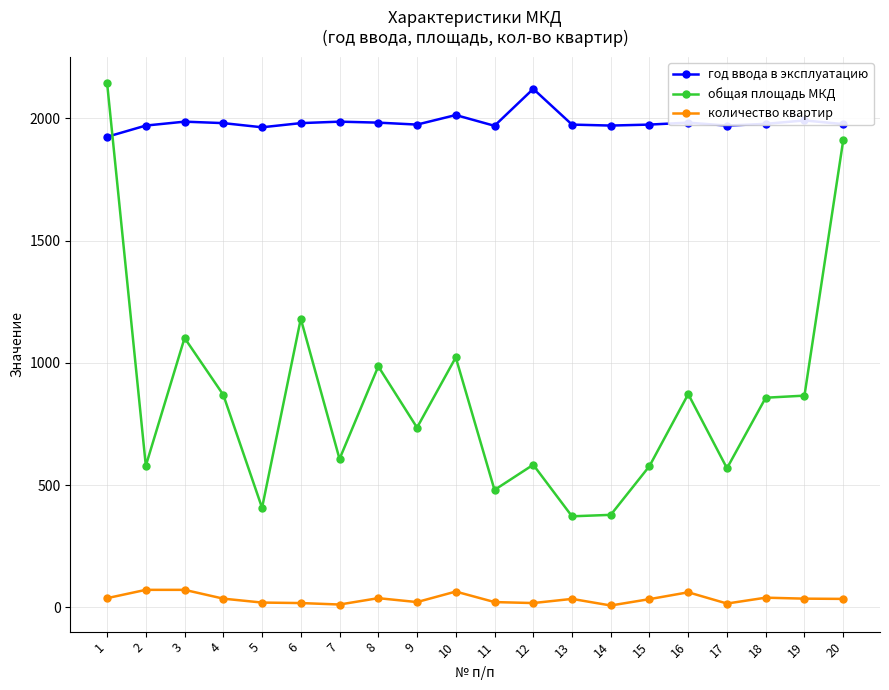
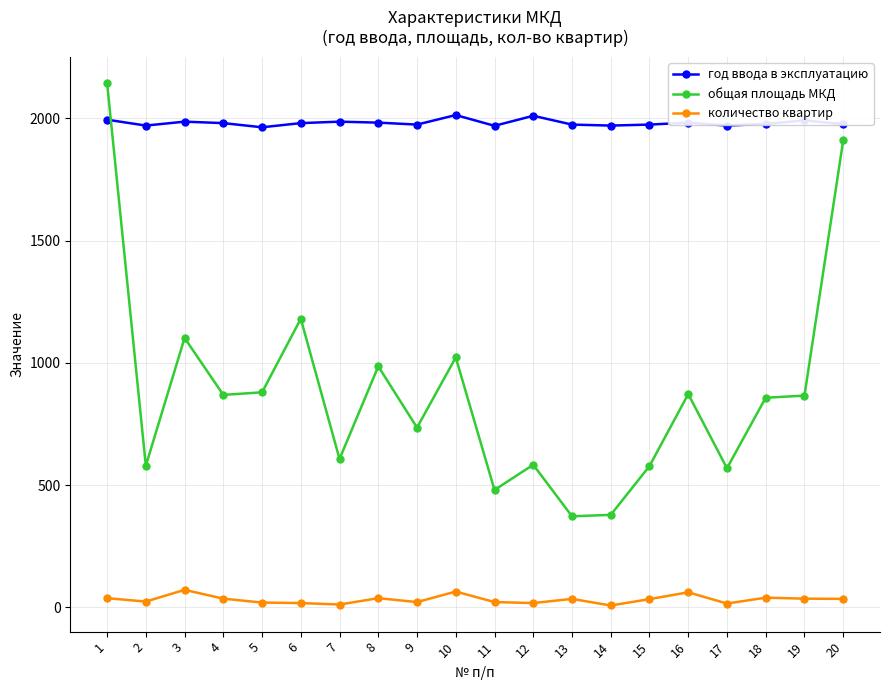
  {
    "год ввода в эксплуатацию": {
-     "1": 1920,
+     "1": 1990,
      "2": 1970,
      "3": 1990,
      "4": 1980,
      "5": 1960,
      "6": 1980,
      "7": 1990,
      "8": 1980,
      "9": 1970,
      "10": 2010,
      "11": 1970,
-     "12": 2120,
+     "12": 2010,
      "13": 1970,
      "14": 1970,
      "15": 1970,
      "17": 1970
    },
    "общая площадь МКД": {
      "1": 2140,
      "2": 580,
      "3": 1100,
      "4": 870,
-     "5": 410,
+     "5": 880,
      "6": 1180,
      "7": 610,
      "8": 990,
      "9": 740,
      "10": 1020,
      "11": 480,
      "12": 580,
      "13": 370,
      "14": 380,
      "15": 580,
      "16": 870,
      "17": 570,
      "18": 860,
      "19": 870,
      "20": 1910
    },
    "количество квартир": {
      "1": 40,
-     "2": 70,
+     "2": 20,
      "3": 70,
      "4": 40,
      "5": 20,
      "6": 20,
      "7": 10,
      "8": 40,
      "9": 20,
      "10": 70,
      "11": 20,
      "12": 20,
      "13": 40,
      "14": 10,
      "15": 30,
      "16": 60,
      "17": 20,
      "18": 40,
      "19": 40,
      "20": 40
    }
  }
